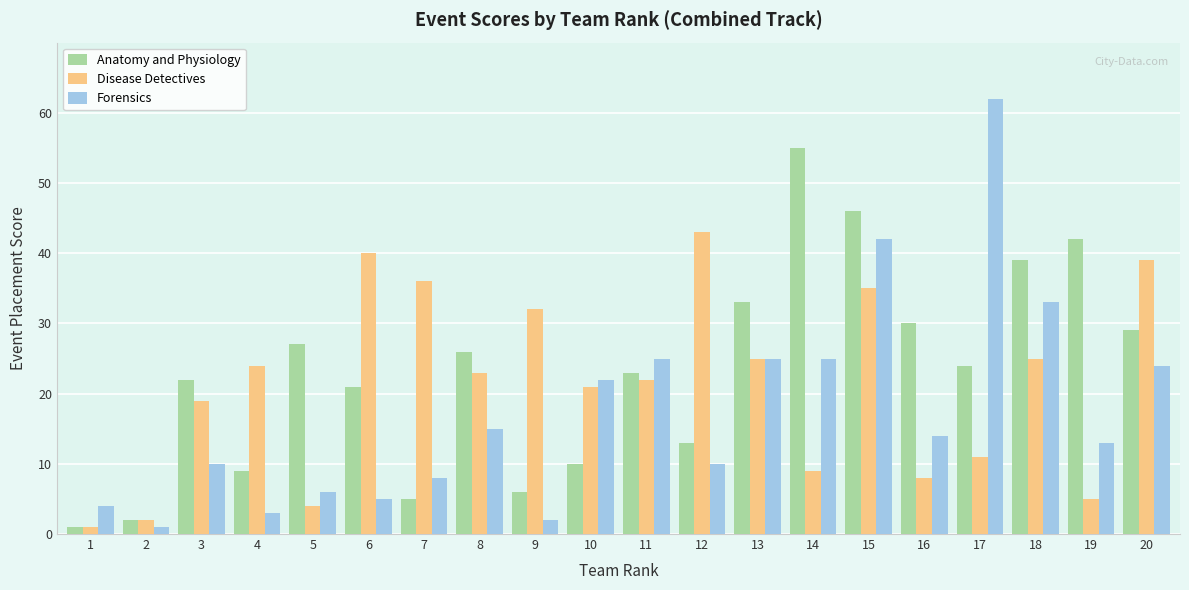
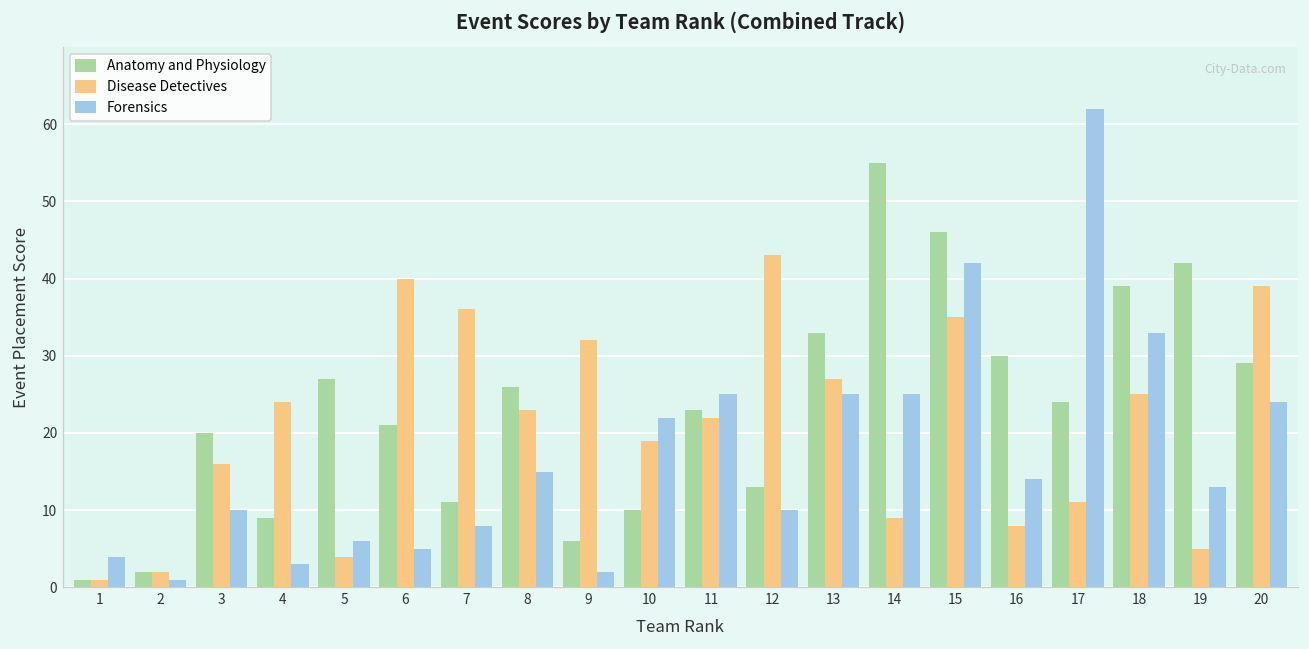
  {
    "Anatomy and Physiology": {
      "1": 1,
      "2": 2,
-     "3": 22,
+     "3": 20,
      "4": 9,
      "5": 27,
      "6": 21,
-     "7": 5,
+     "7": 11,
      "8": 26,
      "9": 6,
      "10": 10,
      "11": 23,
      "12": 13,
      "13": 33,
      "14": 55,
      "15": 46,
      "16": 30,
      "17": 24,
      "18": 39,
      "19": 42,
      "20": 29
    },
    "Disease Detectives": {
      "1": 1,
      "2": 2,
-     "3": 19,
+     "3": 16,
      "4": 24,
      "5": 4,
      "6": 40,
      "7": 36,
      "8": 23,
      "9": 32,
-     "10": 21,
+     "10": 19,
      "11": 22,
      "12": 43,
-     "13": 25,
+     "13": 27,
      "14": 9,
      "15": 35,
      "16": 8,
      "17": 11,
      "18": 25,
      "19": 5,
      "20": 39
    },
    "Forensics": {
      "1": 4,
      "2": 1,
      "3": 10,
      "4": 3,
      "5": 6,
      "6": 5,
      "7": 8,
      "8": 15,
      "9": 2,
      "10": 22,
      "11": 25,
      "12": 10,
      "13": 25,
      "14": 25,
      "15": 42,
      "16": 14,
      "17": 62,
      "18": 33,
      "19": 13,
      "20": 24
    }
  }
